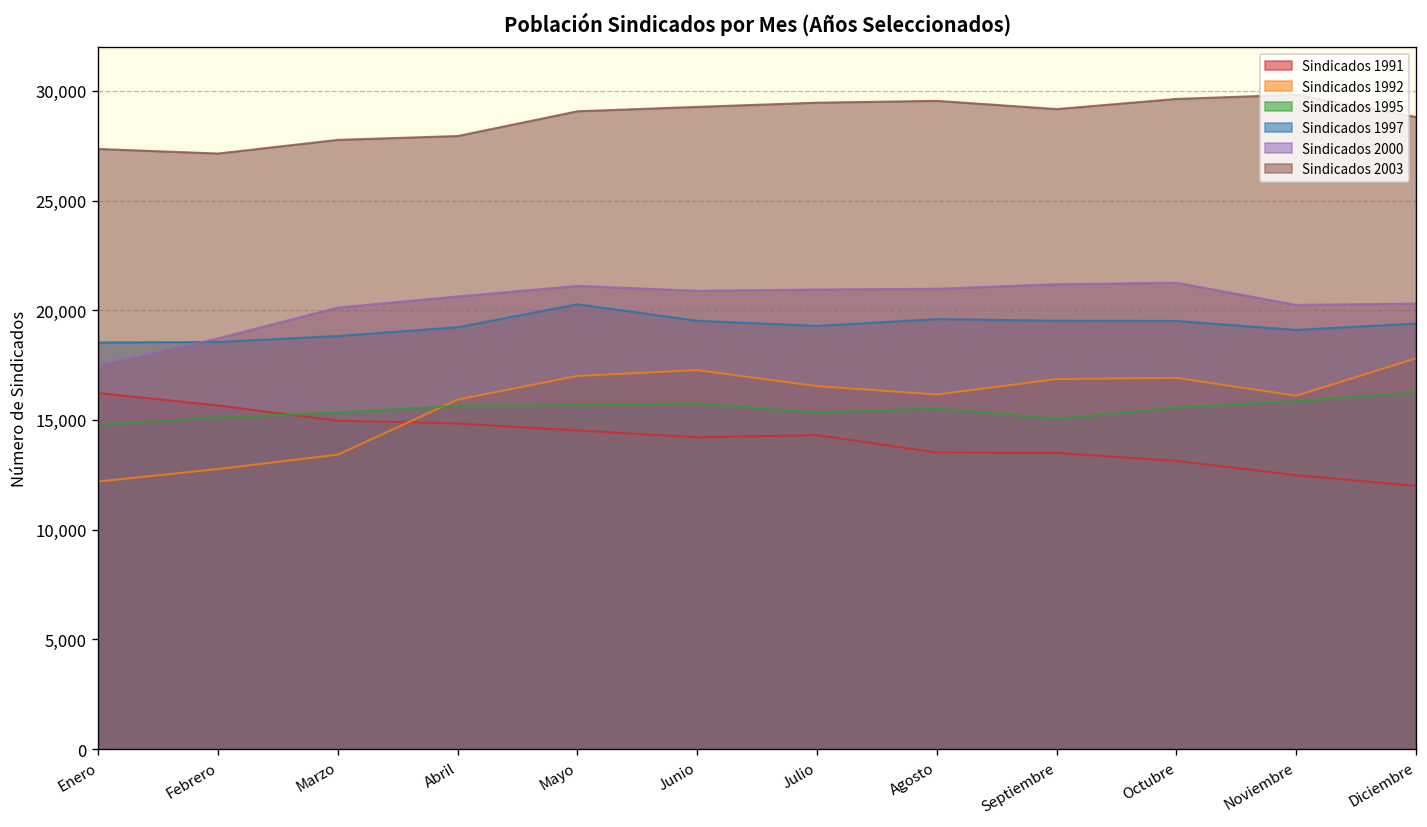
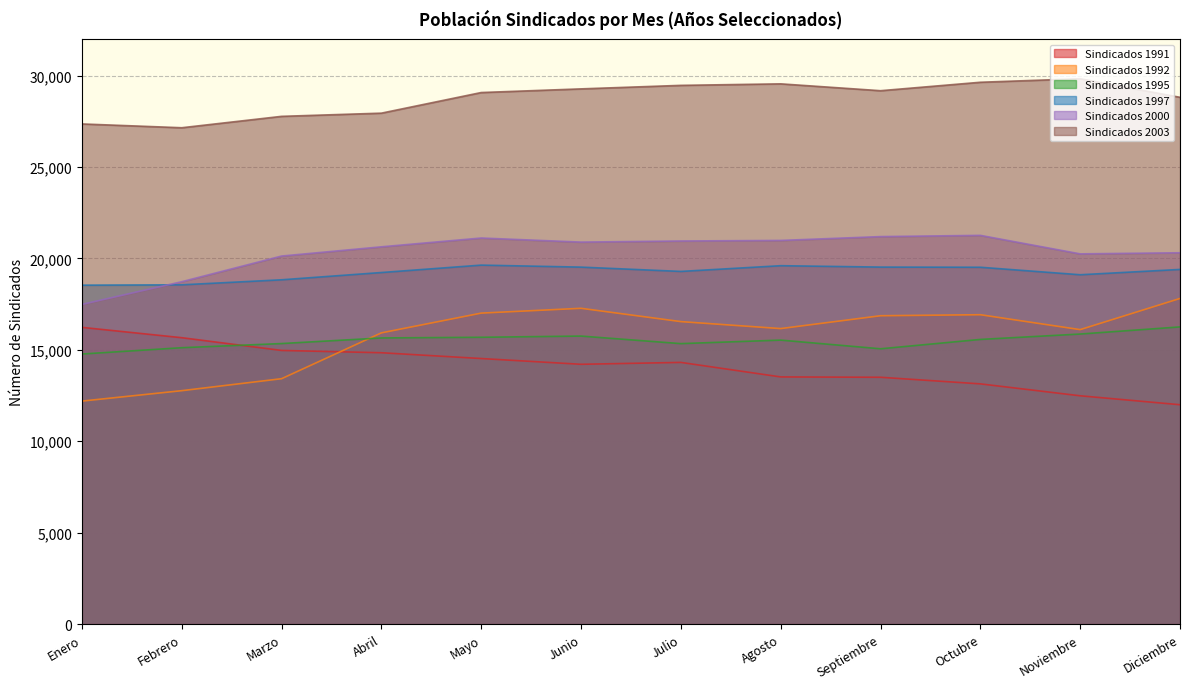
  {
    "Sindicados 1991": {
      "Enero": "16,200",
      "Febrero": "15,700",
      "Marzo": "15,000",
      "Abril": "14,800",
      "Mayo": "14,500",
      "Junio": "14,200",
      "Julio": "14,300",
      "Agosto": "13,500",
      "Septiembre": "13,500",
      "Octubre": "13,100",
      "Noviembre": "12,500",
      "Diciembre": "12,000"
    },
    "Sindicados 1992": {
      "Enero": "12,200",
      "Febrero": "12,800",
      "Marzo": "13,400",
      "Abril": "15,900",
      "Mayo": "17,000",
      "Junio": "17,300",
      "Julio": "16,500",
      "Agosto": "16,200",
      "Septiembre": "16,900",
      "Octubre": "16,900",
      "Noviembre": "16,100",
      "Diciembre": "17,800"
    },
    "Sindicados 1995": {
      "Enero": "14,800",
      "Febrero": "15,100",
      "Marzo": "15,300",
      "Abril": "15,600",
      "Mayo": "15,700",
      "Junio": "15,800",
      "Julio": "15,300",
      "Agosto": "15,500",
      "Septiembre": "15,100",
      "Octubre": "15,600",
      "Noviembre": "15,900",
      "Diciembre": "16,300"
    },
    "Sindicados 1997": {
      "Enero": "18,500",
      "Febrero": "18,600",
      "Marzo": "18,800",
      "Abril": "19,200",
-     "Mayo": "20,300",
+     "Mayo": "19,600",
      "Junio": "19,500",
      "Julio": "19,300",
      "Agosto": "19,600",
      "Septiembre": "19,500",
      "Octubre": "19,500",
      "Noviembre": "19,100",
      "Diciembre": "19,400"
    },
    "Sindicados 2000": {
      "Enero": "17,500",
      "Febrero": "18,700",
      "Marzo": "20,100",
      "Abril": "20,600",
      "Mayo": "21,100",
      "Junio": "20,900",
      "Julio": "21,000",
      "Agosto": "21,000",
      "Septiembre": "21,200",
      "Octubre": "21,300",
      "Noviembre": "20,200",
      "Diciembre": "20,300"
    },
    "Sindicados 2003": {
      "Enero": "27,400",
      "Febrero": "27,100",
      "Marzo": "27,800",
      "Abril": "27,900",
      "Mayo": "29,100",
      "Junio": "29,300",
      "Julio": "29,500",
      "Agosto": "29,500",
      "Septiembre": "29,200",
      "Octubre": "29,600",
      "Diciembre": "28,800"
    }
  }
